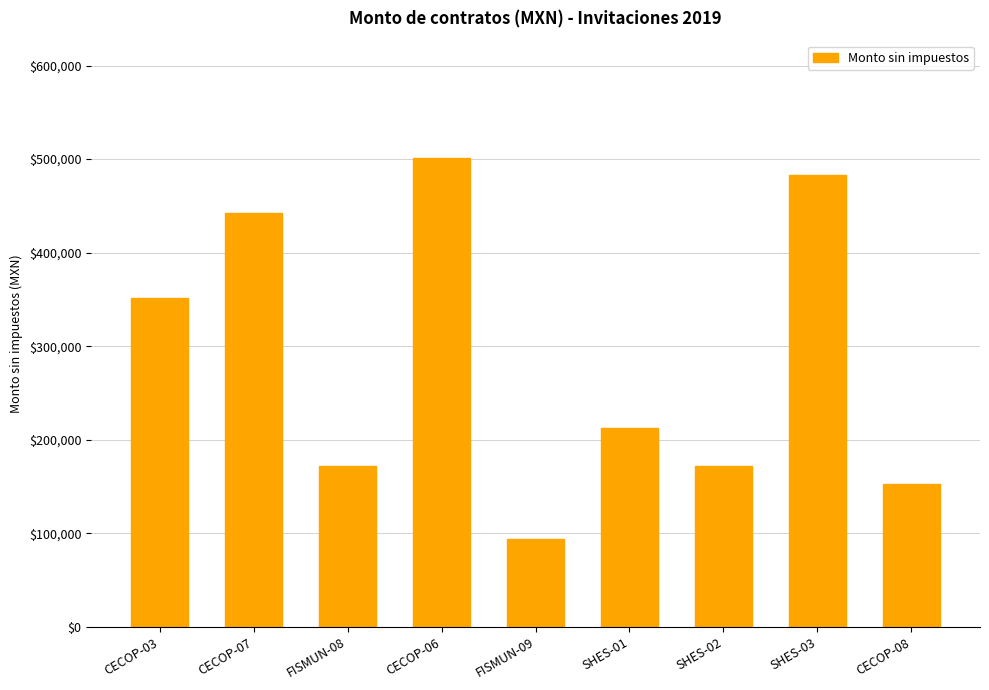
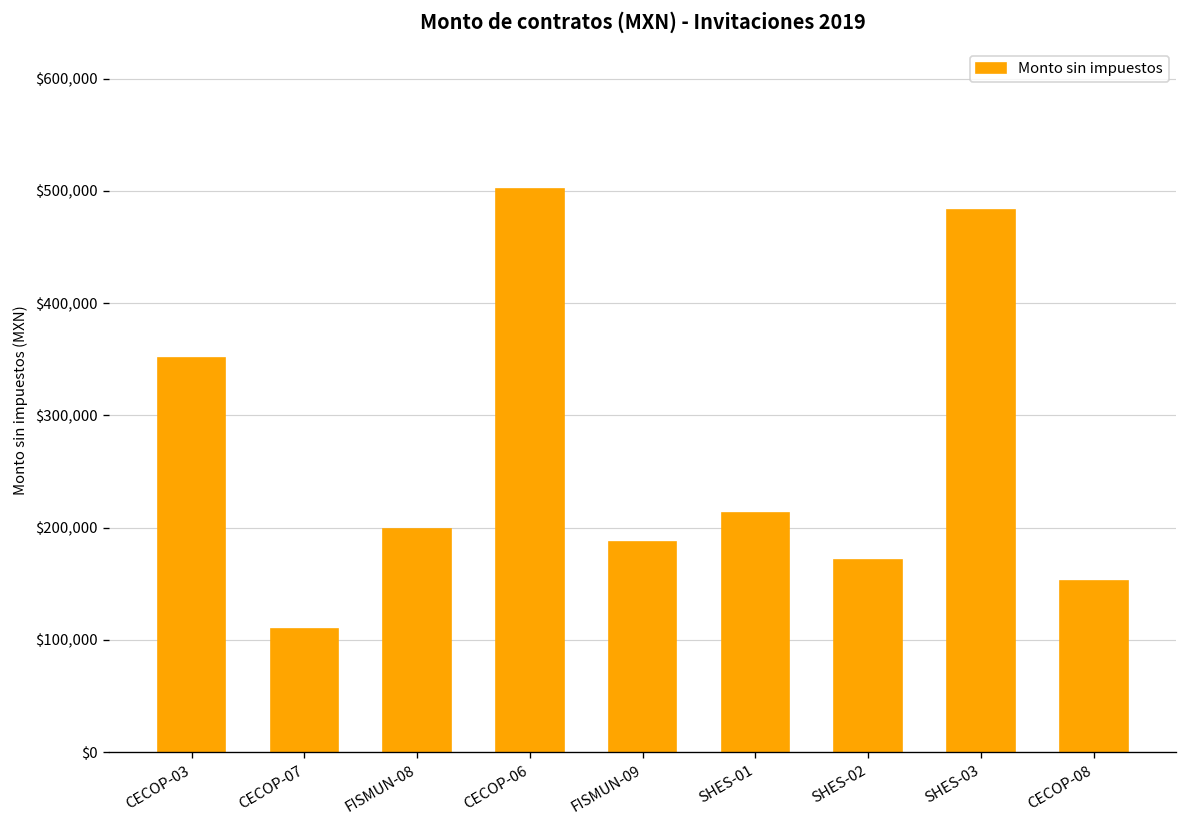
  {
    "CECOP-03": "$350,000",
-   "CECOP-07": "$440,000",
-   "FISMUN-08": "$170,000",
+   "CECOP-07": "$110,000",
+   "FISMUN-08": "$200,000",
    "CECOP-06": "$500,000",
-   "FISMUN-09": "$90,000",
+   "FISMUN-09": "$190,000",
    "SHES-01": "$210,000",
    "SHES-02": "$170,000",
    "SHES-03": "$480,000",
    "CECOP-08": "$150,000"
  }
